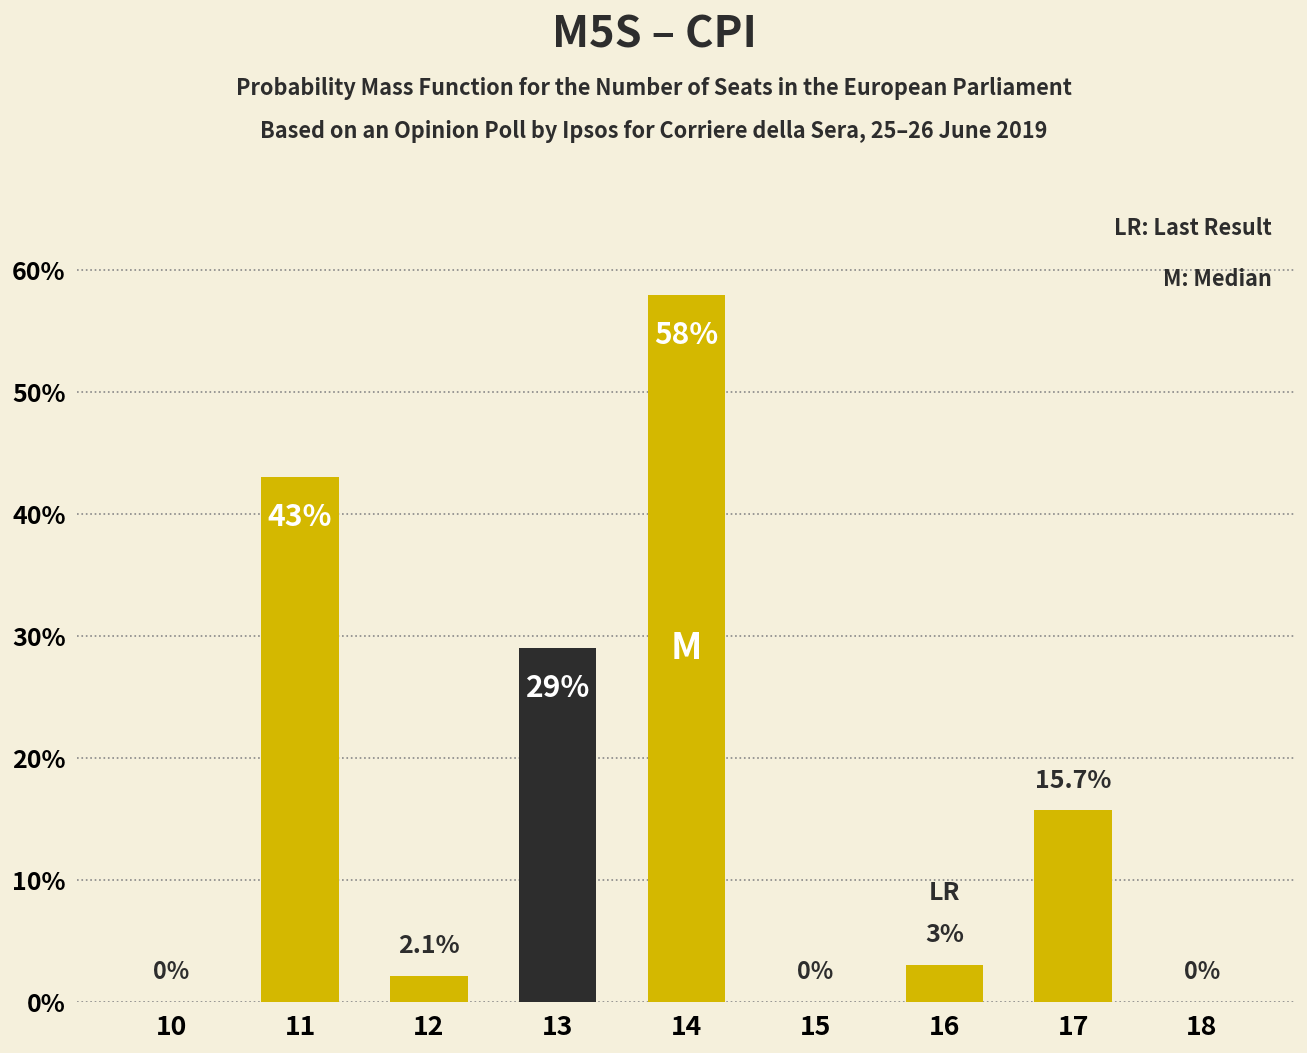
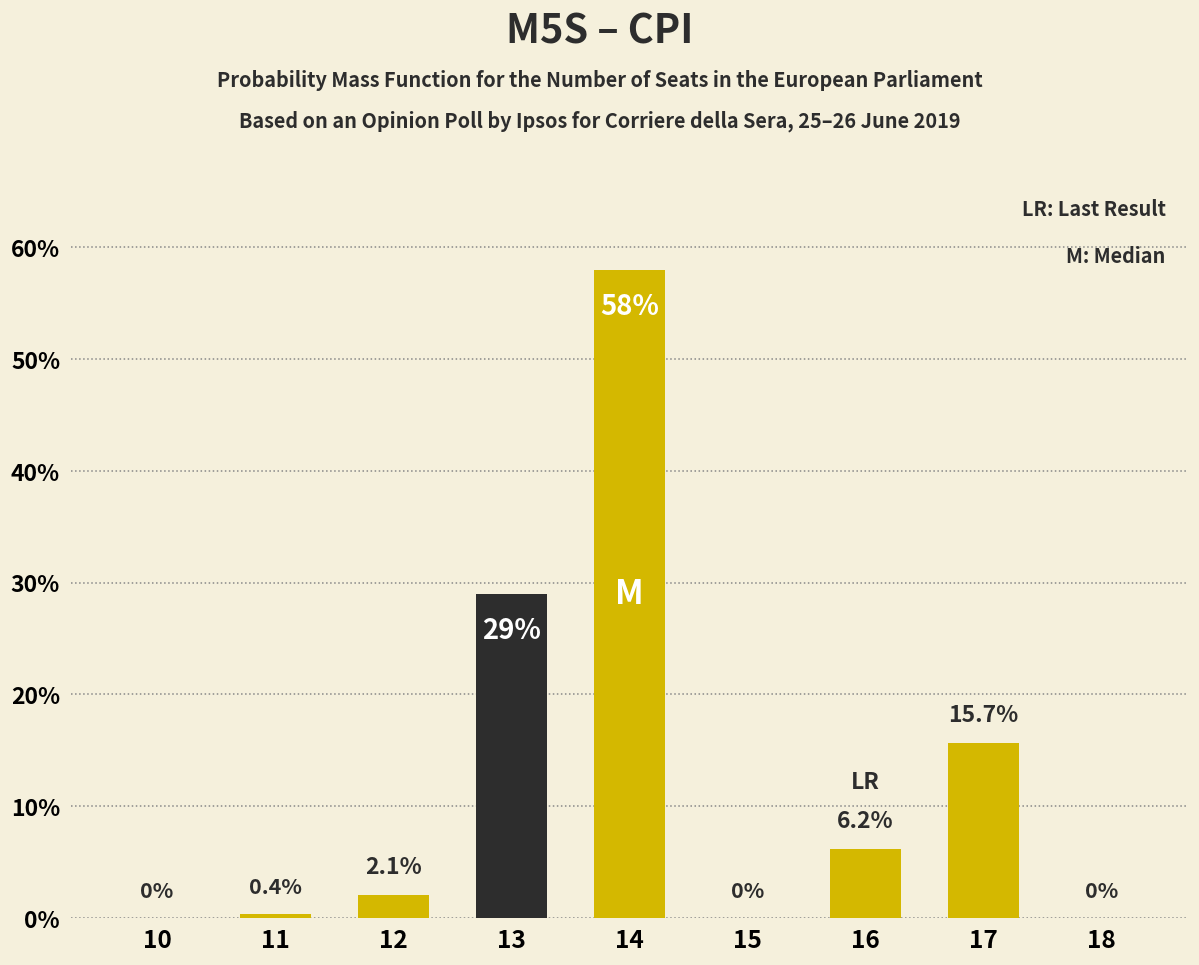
  {
    "10": "0%",
-   "11": "43%",
+   "11": "0.4%",
    "12": "2.1%",
    "13": "29%",
    "14": "58%",
    "15": "0%",
-   "16": "3%",
+   "16": "6.2%",
    "17": "15.7%",
    "18": "0%"
  }
